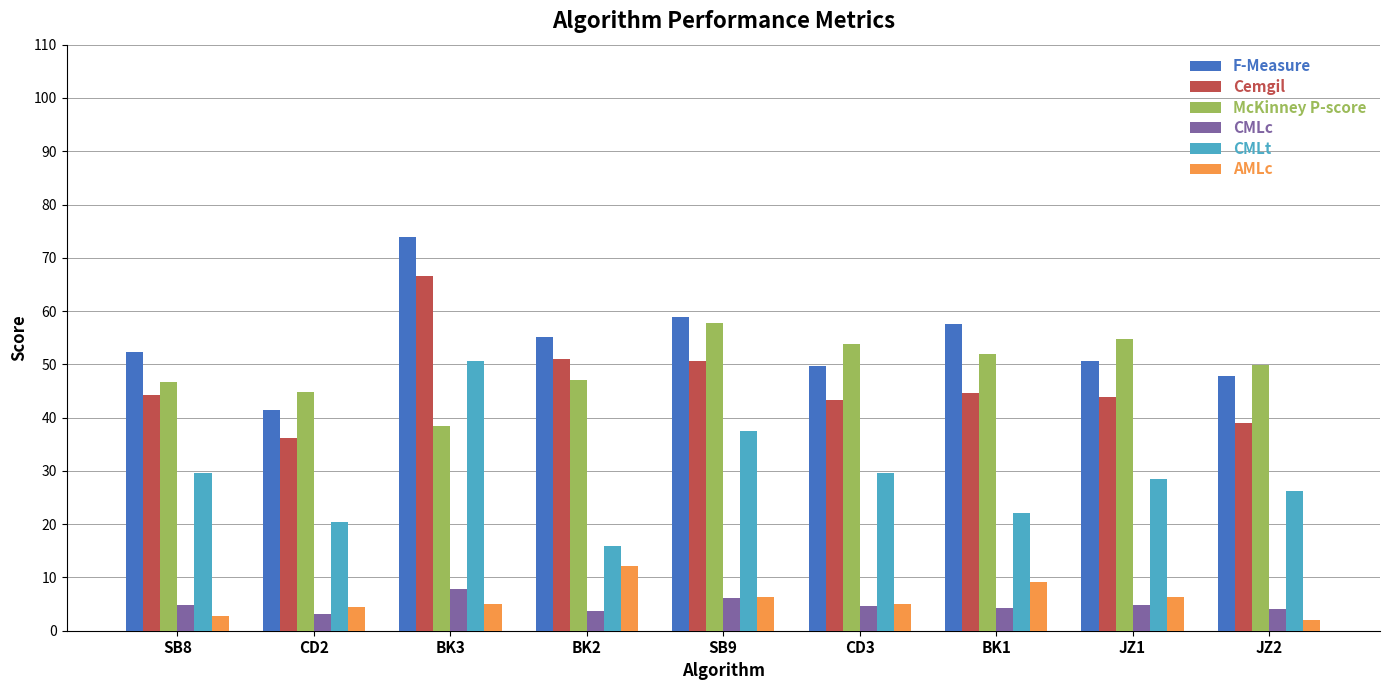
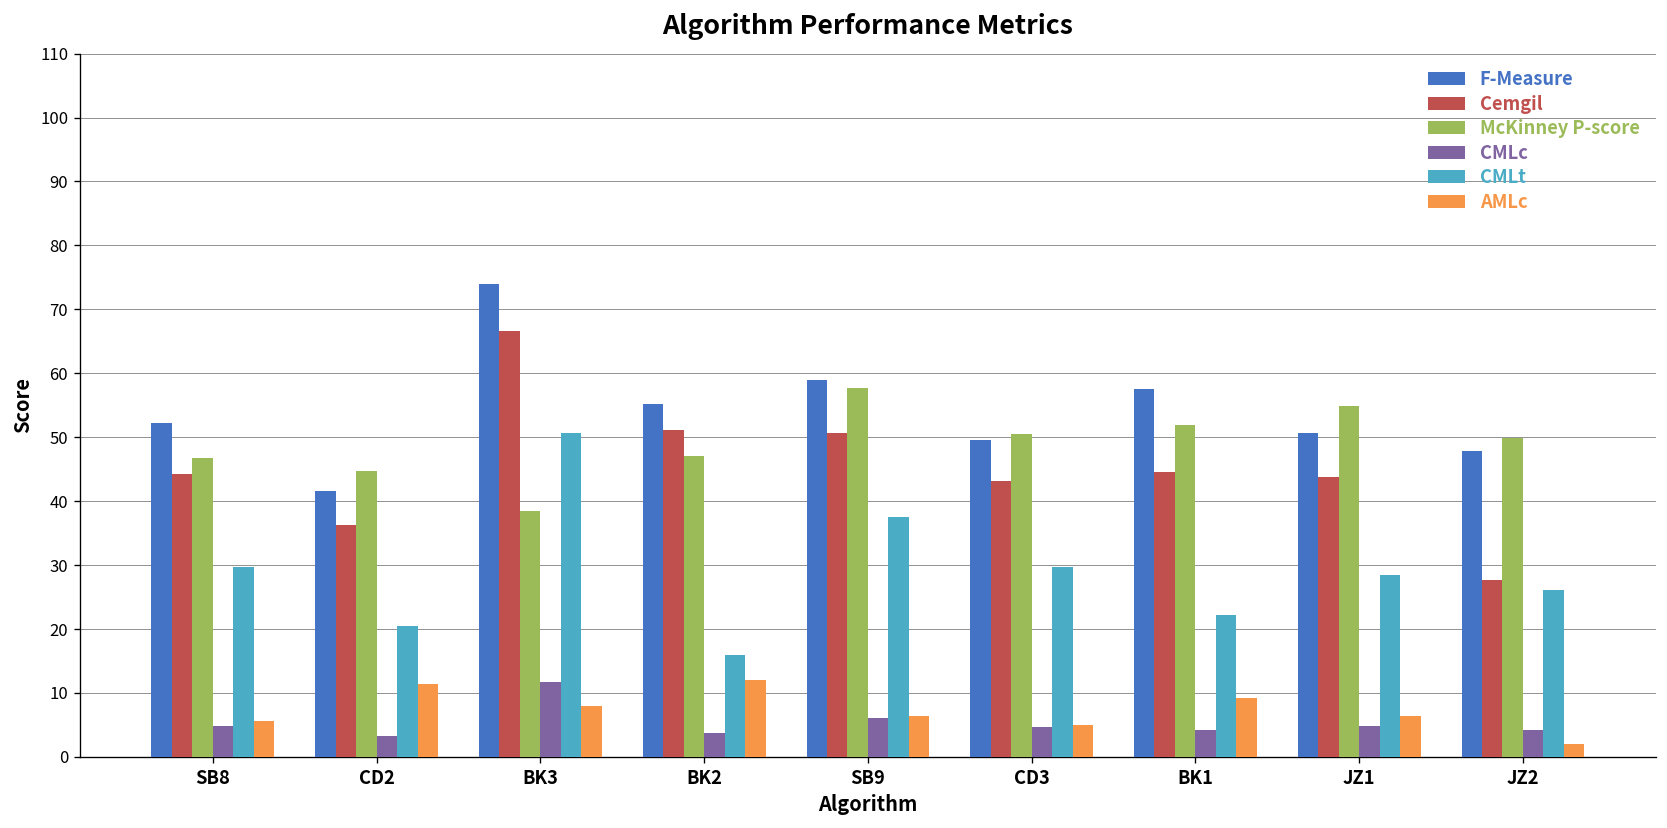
  {
    "Cemgil": {
      "SB8": 44,
      "CD2": 36,
      "BK3": 67,
      "BK2": 51,
      "SB9": 51,
      "CD3": 43,
      "BK1": 45,
      "JZ1": 44,
-     "JZ2": 39
+     "JZ2": 28
    },
    "McKinney P-score": {
      "SB8": 47,
      "CD2": 45,
      "BK3": 38,
      "BK2": 47,
      "SB9": 58,
-     "CD3": 54,
+     "CD3": 50,
      "BK1": 52,
      "JZ1": 55,
      "JZ2": 50
    },
    "CMLc": {
      "SB8": 5,
      "CD2": 3,
-     "BK3": 8,
+     "BK3": 12,
      "BK2": 4,
      "SB9": 6,
      "CD3": 5,
      "BK1": 4,
      "JZ1": 5,
      "JZ2": 4
    },
    "AMLc": {
-     "SB8": 3,
-     "CD2": 4,
-     "BK3": 5,
+     "SB8": 6,
+     "CD2": 11,
+     "BK3": 8,
      "BK2": 12,
      "SB9": 6,
      "CD3": 5,
      "BK1": 9,
      "JZ1": 6,
      "JZ2": 2
    }
  }
